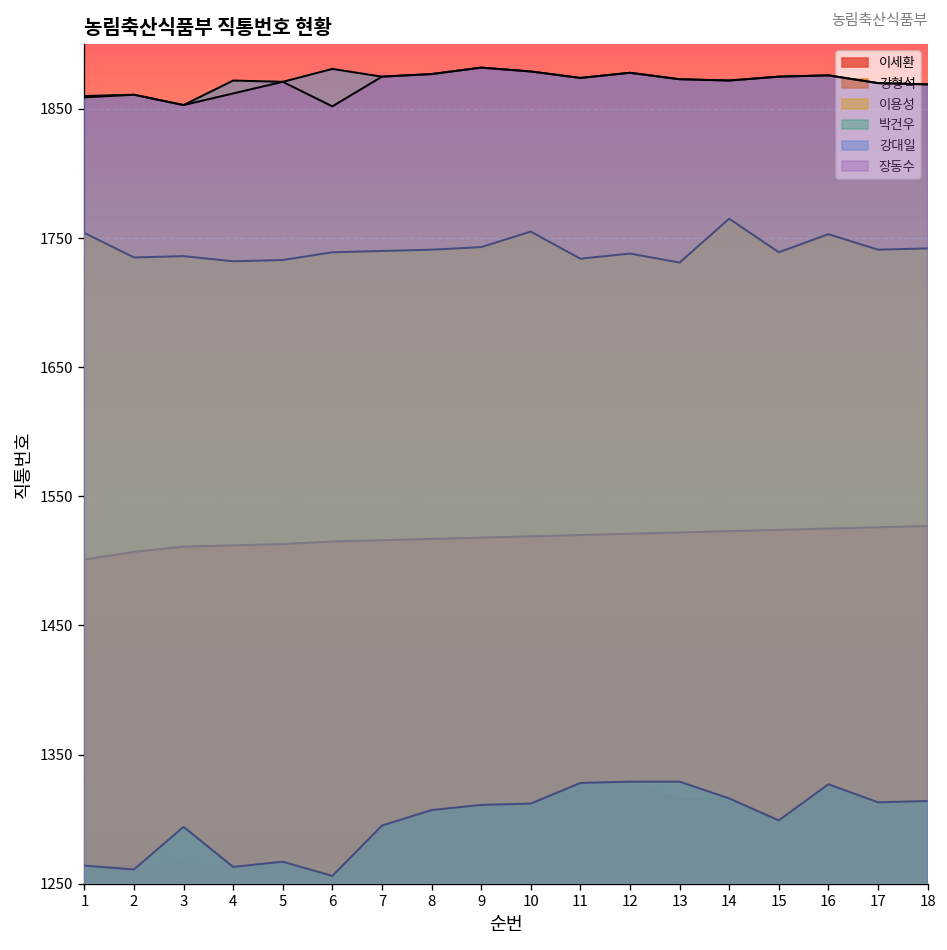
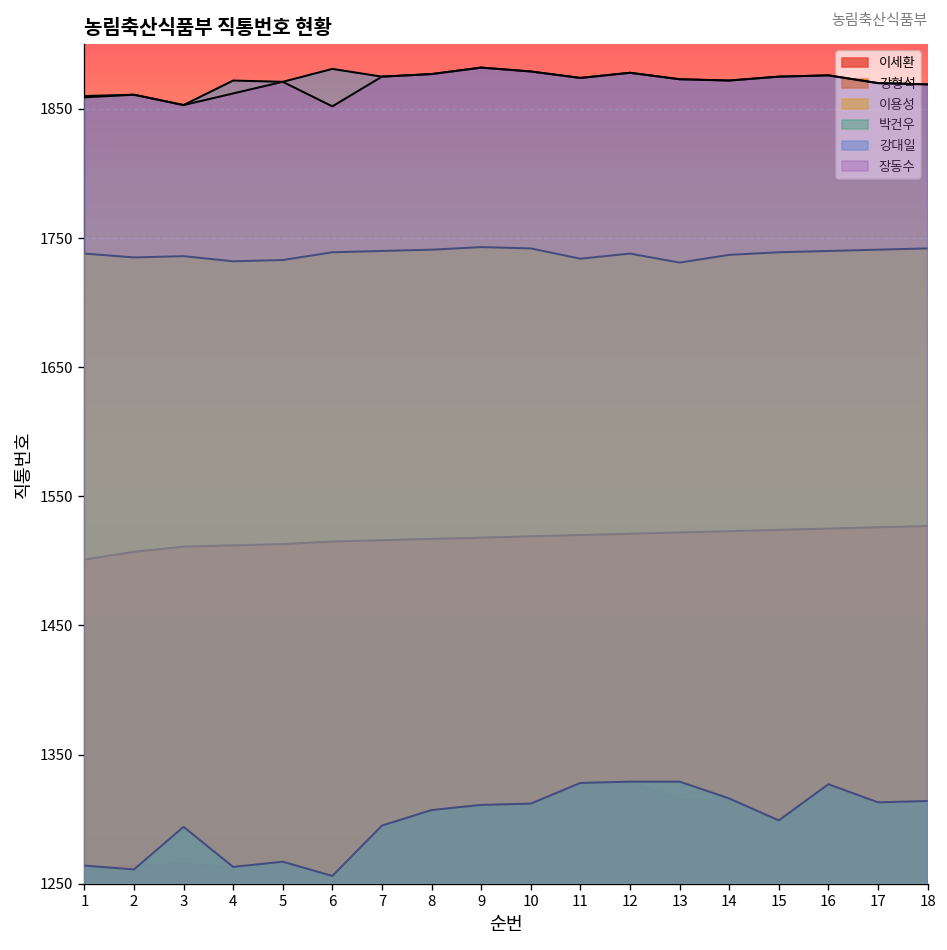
  {
    "이용성": {
-     "1": 1754,
+     "1": 1738,
      "2": 1735,
      "3": 1736,
      "4": 1732,
      "5": 1733,
      "6": 1739,
      "7": 1740,
      "8": 1741,
      "9": 1743,
-     "10": 1755,
+     "10": 1742,
      "11": 1734,
      "12": 1738,
      "13": 1731,
-     "14": 1765,
+     "14": 1737,
      "15": 1739,
-     "16": 1753,
+     "16": 1740,
      "17": 1741,
      "18": 1742
    },
    "박건우": {
      "1": 1264,
      "2": 1261,
      "3": 1294,
      "13": 1329
    },
    "강대일": {
      "4": 1872,
      "6": 1881
    },
    "장동수": {
      "4": 1862,
      "6": 1852
    }
  }
